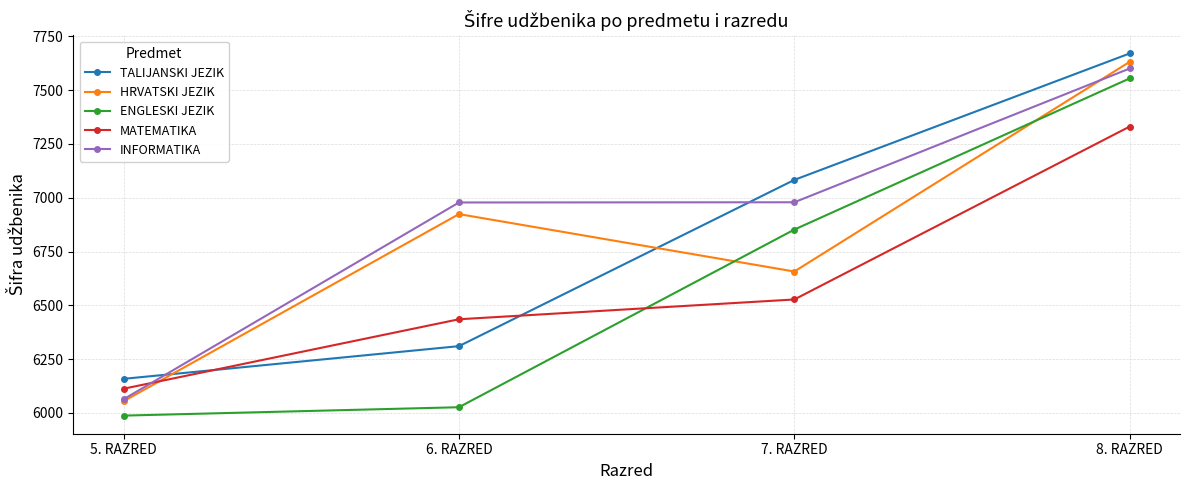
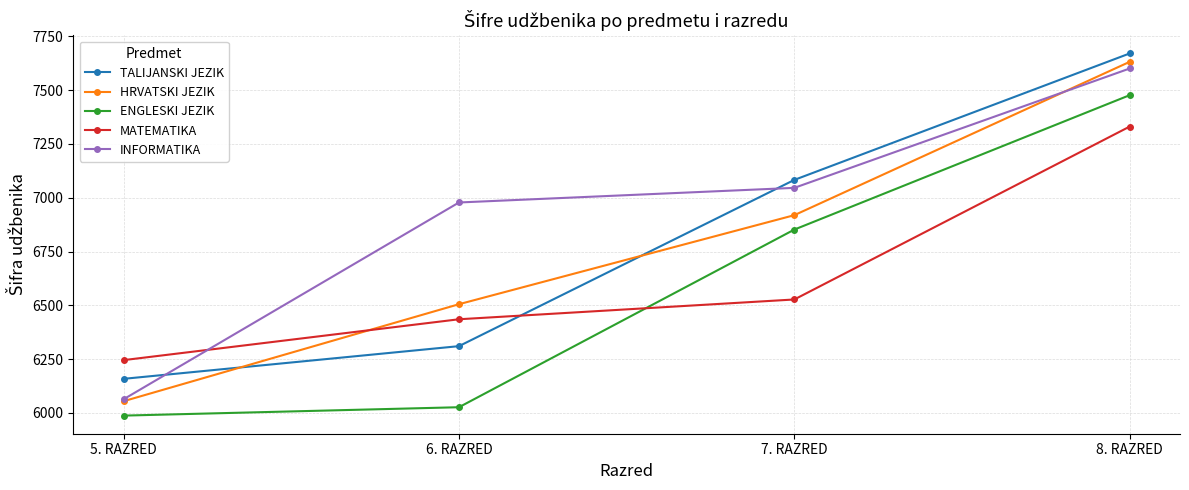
  {
    "TALIJANSKI JEZIK": {
      "5. RAZRED": 6160,
      "6. RAZRED": 6310,
      "7. RAZRED": 7080,
      "8. RAZRED": 7670
    },
    "HRVATSKI JEZIK": {
-     "6. RAZRED": 6920,
-     "7. RAZRED": 6660,
+     "6. RAZRED": 6510,
+     "7. RAZRED": 6920,
      "8. RAZRED": 7630
    },
    "ENGLESKI JEZIK": {
      "5. RAZRED": 5990,
      "6. RAZRED": 6030,
      "7. RAZRED": 6850,
-     "8. RAZRED": 7560
+     "8. RAZRED": 7480
    },
    "MATEMATIKA": {
-     "5. RAZRED": 6110,
+     "5. RAZRED": 6250,
      "6. RAZRED": 6440,
      "7. RAZRED": 6530,
      "8. RAZRED": 7330
    },
    "INFORMATIKA": {
      "6. RAZRED": 6980,
-     "7. RAZRED": 6980,
+     "7. RAZRED": 7050,
      "8. RAZRED": 7600
    }
  }
